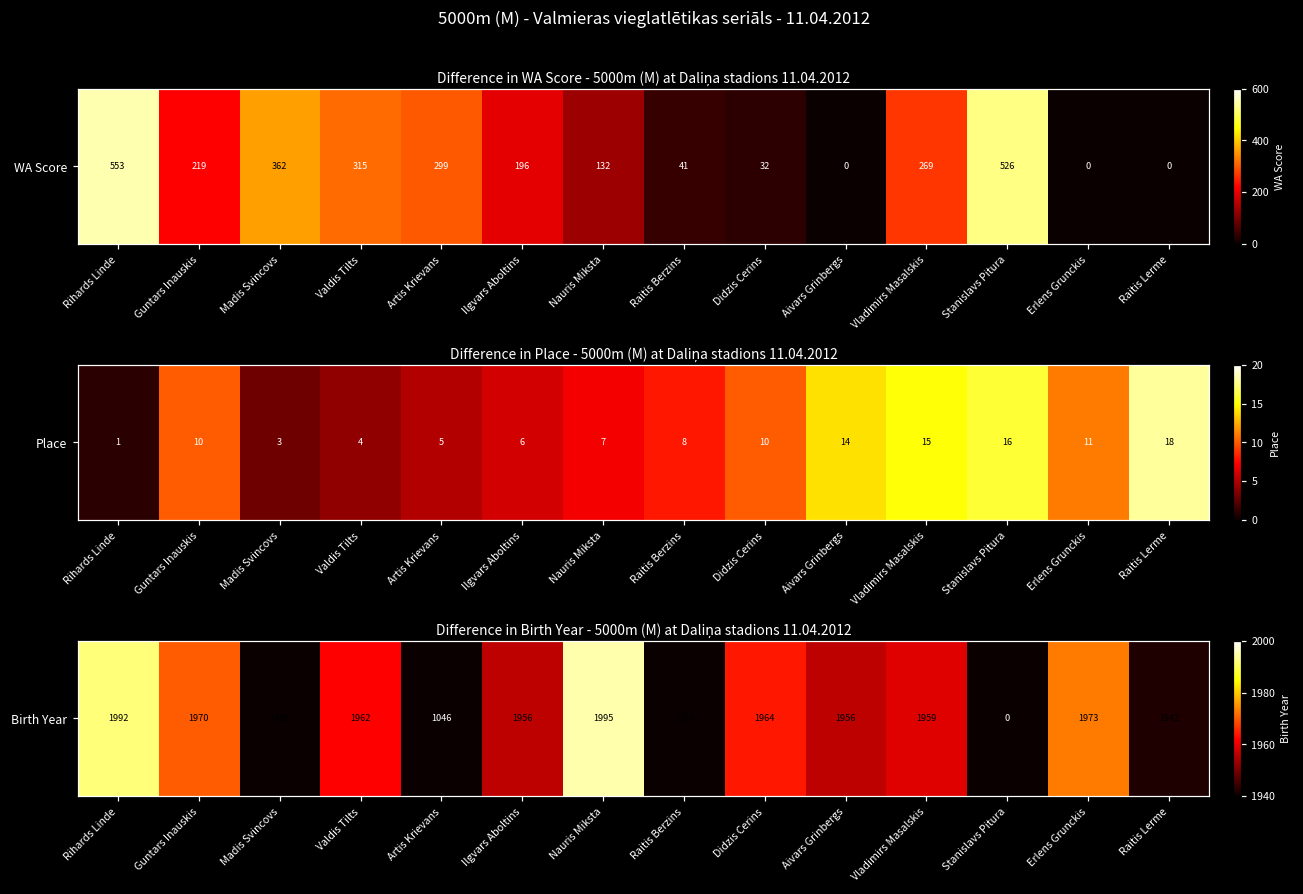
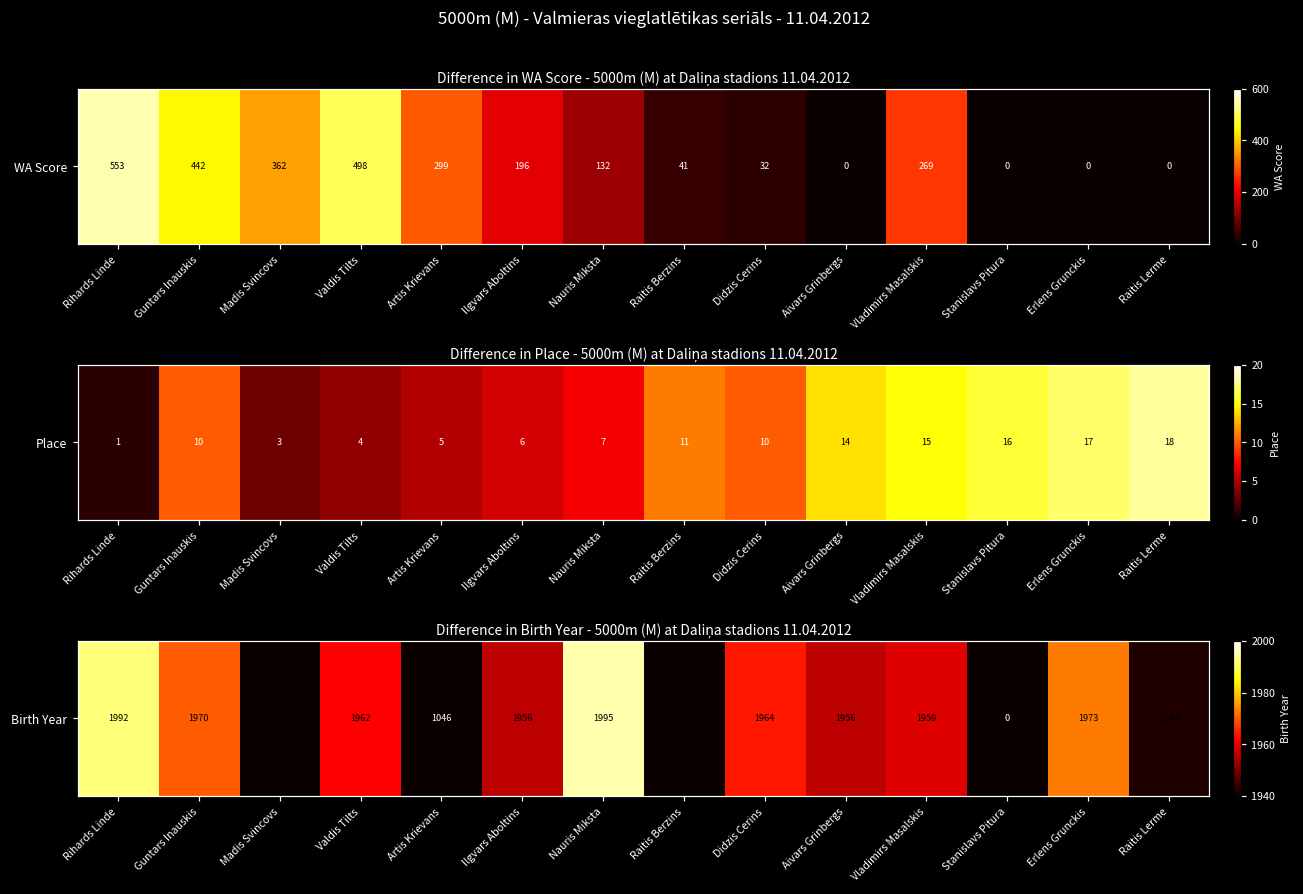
  {
    "Difference in WA Score - 5000m (M) at Daliņa stadions 11.04.2012": {
      "WA Score": {
        "Rihards Linde": 553,
-       "Guntars Inauskis": 219,
+       "Guntars Inauskis": 442,
        "Madis Svincovs": 362,
-       "Valdis Tilts": 315,
+       "Valdis Tilts": 498,
        "Artis Krievans": 299,
        "Ilgvars Aboltins": 196,
        "Nauris Miksta": 132,
        "Raitis Berzins": 41,
        "Didzis Cerins": 32,
        "Aivars Grinbergs": 0,
        "Vladimirs Masalskis": 269,
-       "Stanislavs Pitura": 526,
+       "Stanislavs Pitura": 0,
        "Erlens Grunckis": 0,
        "Raitis Lerme": 0
      }
    },
    "Difference in Place - 5000m (M) at Daliņa stadions 11.04.2012": {
      "Place": {
        "Rihards Linde": 1,
        "Guntars Inauskis": 10,
        "Madis Svincovs": 3,
        "Valdis Tilts": 4,
        "Artis Krievans": 5,
        "Ilgvars Aboltins": 6,
        "Nauris Miksta": 7,
-       "Raitis Berzins": 8,
+       "Raitis Berzins": 11,
        "Didzis Cerins": 10,
        "Aivars Grinbergs": 14,
        "Vladimirs Masalskis": 15,
        "Stanislavs Pitura": 16,
-       "Erlens Grunckis": 11,
+       "Erlens Grunckis": 17,
        "Raitis Lerme": 18
      }
    },
    "Difference in Birth Year - 5000m (M) at Daliņa stadions 11.04.2012": {
      "Birth Year": {
        "Rihards Linde": 1992,
        "Guntars Inauskis": 1970,
        "Valdis Tilts": 1962,
        "Artis Krievans": 1046,
        "Ilgvars Aboltins": 1956,
        "Nauris Miksta": 1995,
        "Didzis Cerins": 1964,
        "Aivars Grinbergs": 1956,
        "Vladimirs Masalskis": 1959,
        "Stanislavs Pitura": 0,
        "Erlens Grunckis": 1973
      }
    }
  }
